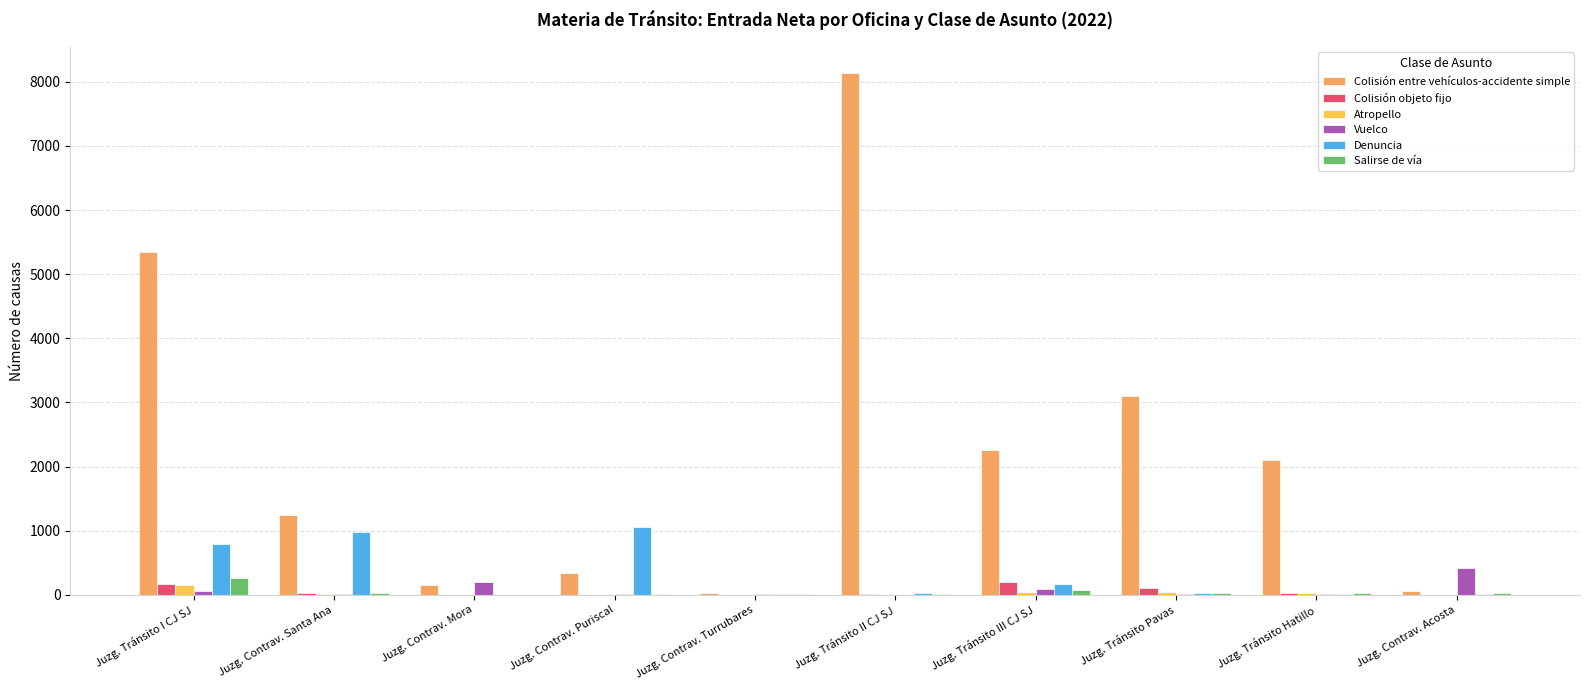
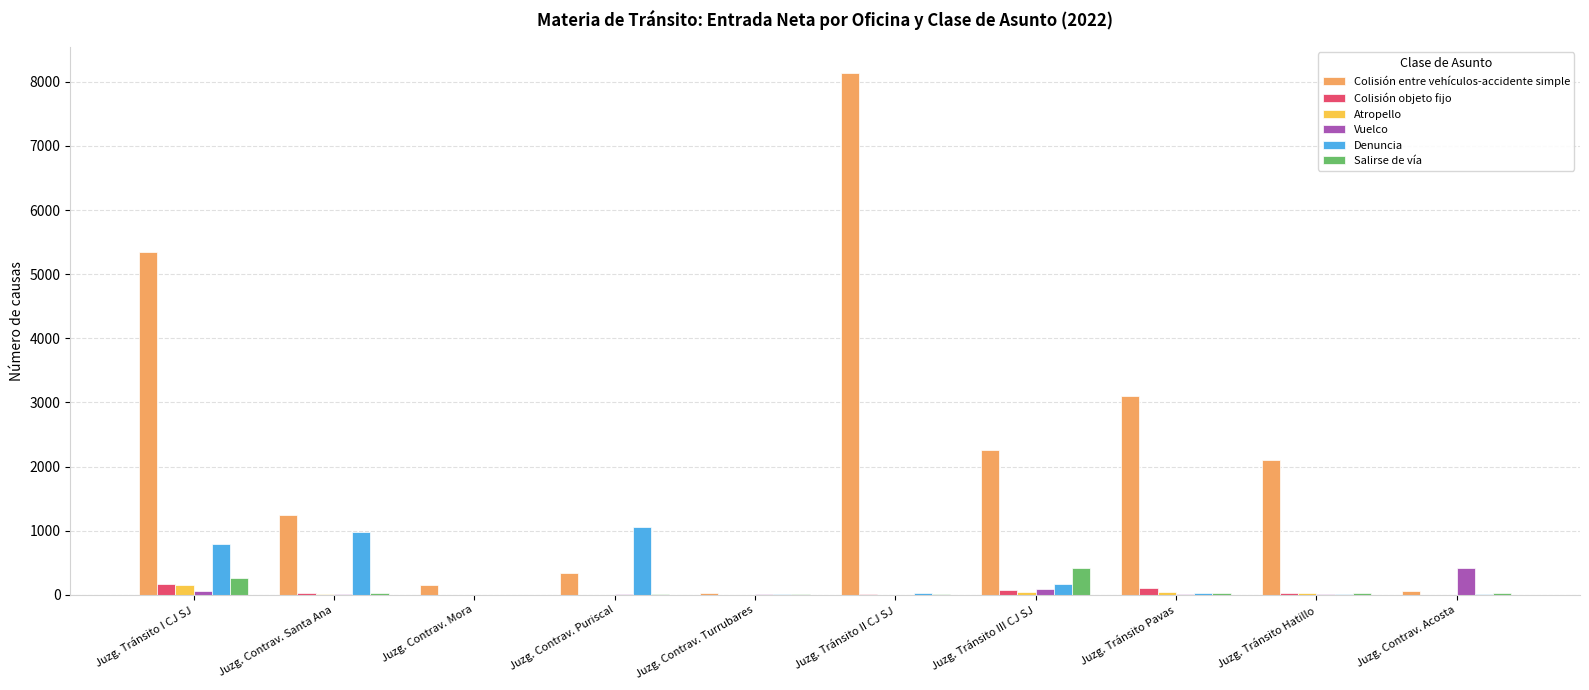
  {
    "Colisión objeto fijo": {
      "Juzg. Tránsito I CJ SJ": 200,
-     "Juzg. Tránsito III CJ SJ": 200,
+     "Juzg. Tránsito III CJ SJ": 100,
      "Juzg. Tránsito Pavas": 100
    },
    "Vuelco": {
      "Juzg. Tránsito I CJ SJ": 100,
-     "Juzg. Contrav. Mora": 200,
+     "Juzg. Contrav. Mora": 0,
      "Juzg. Tránsito III CJ SJ": 100,
      "Juzg. Contrav. Acosta": 400
    },
    "Denuncia": {
      "Juzg. Tránsito I CJ SJ": 800,
      "Juzg. Contrav. Santa Ana": 1000,
      "Juzg. Contrav. Mora": 0,
      "Juzg. Contrav. Puriscal": 1100,
      "Juzg. Tránsito III CJ SJ": 200
    },
    "Salirse de vía": {
      "Juzg. Tránsito I CJ SJ": 300,
-     "Juzg. Tránsito III CJ SJ": 100
+     "Juzg. Tránsito III CJ SJ": 400
    }
  }
